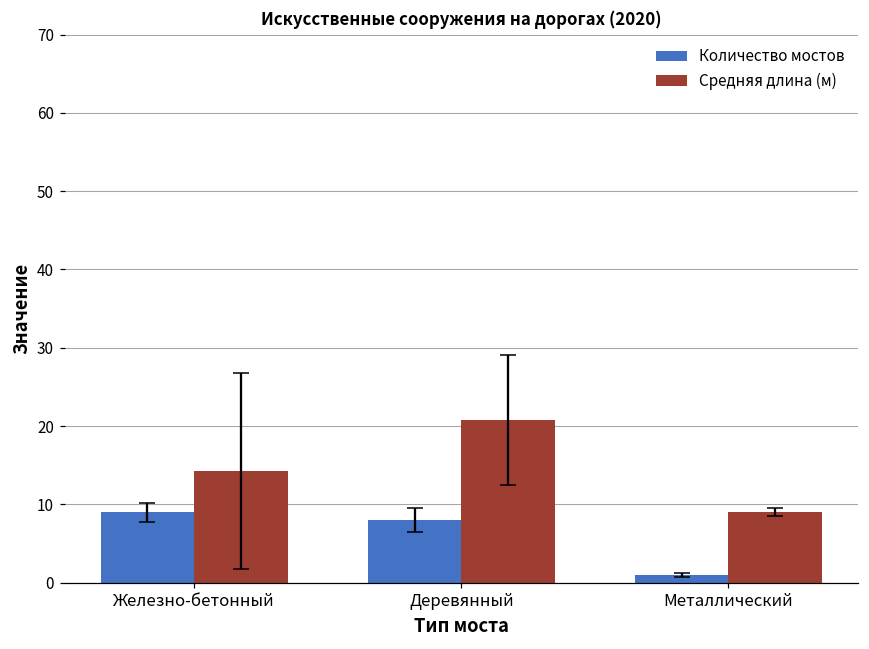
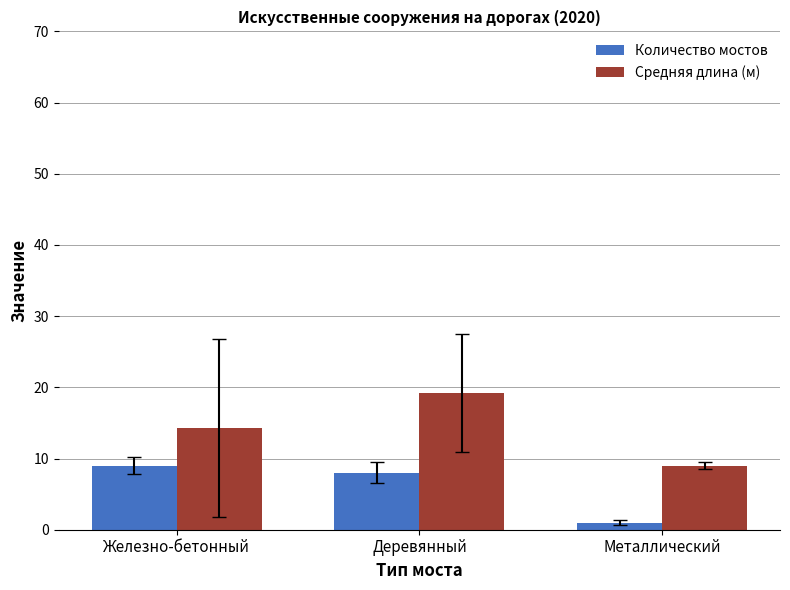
  {
    "Средняя длина (м)": {
      "Железно-бетонный": 14,
-     "Деревянный": 21,
+     "Деревянный": 19,
      "Металлический": 9
    }
  }
